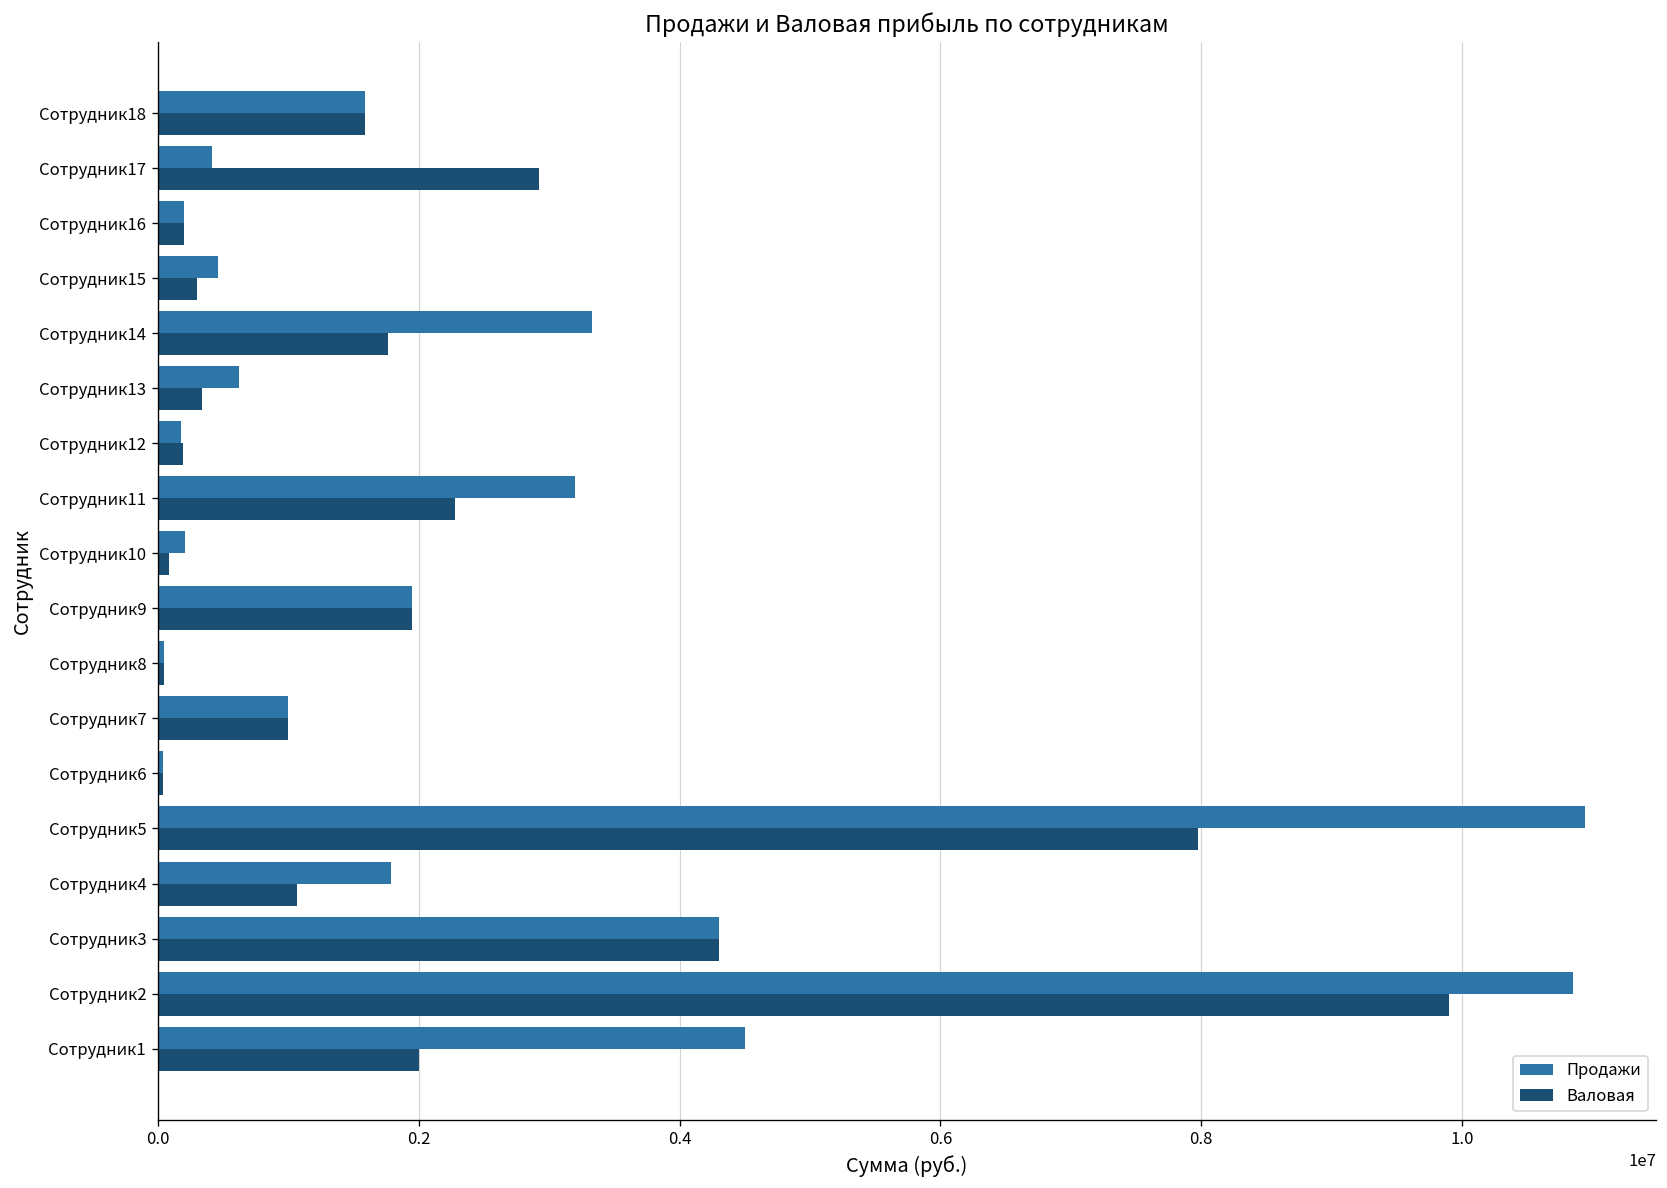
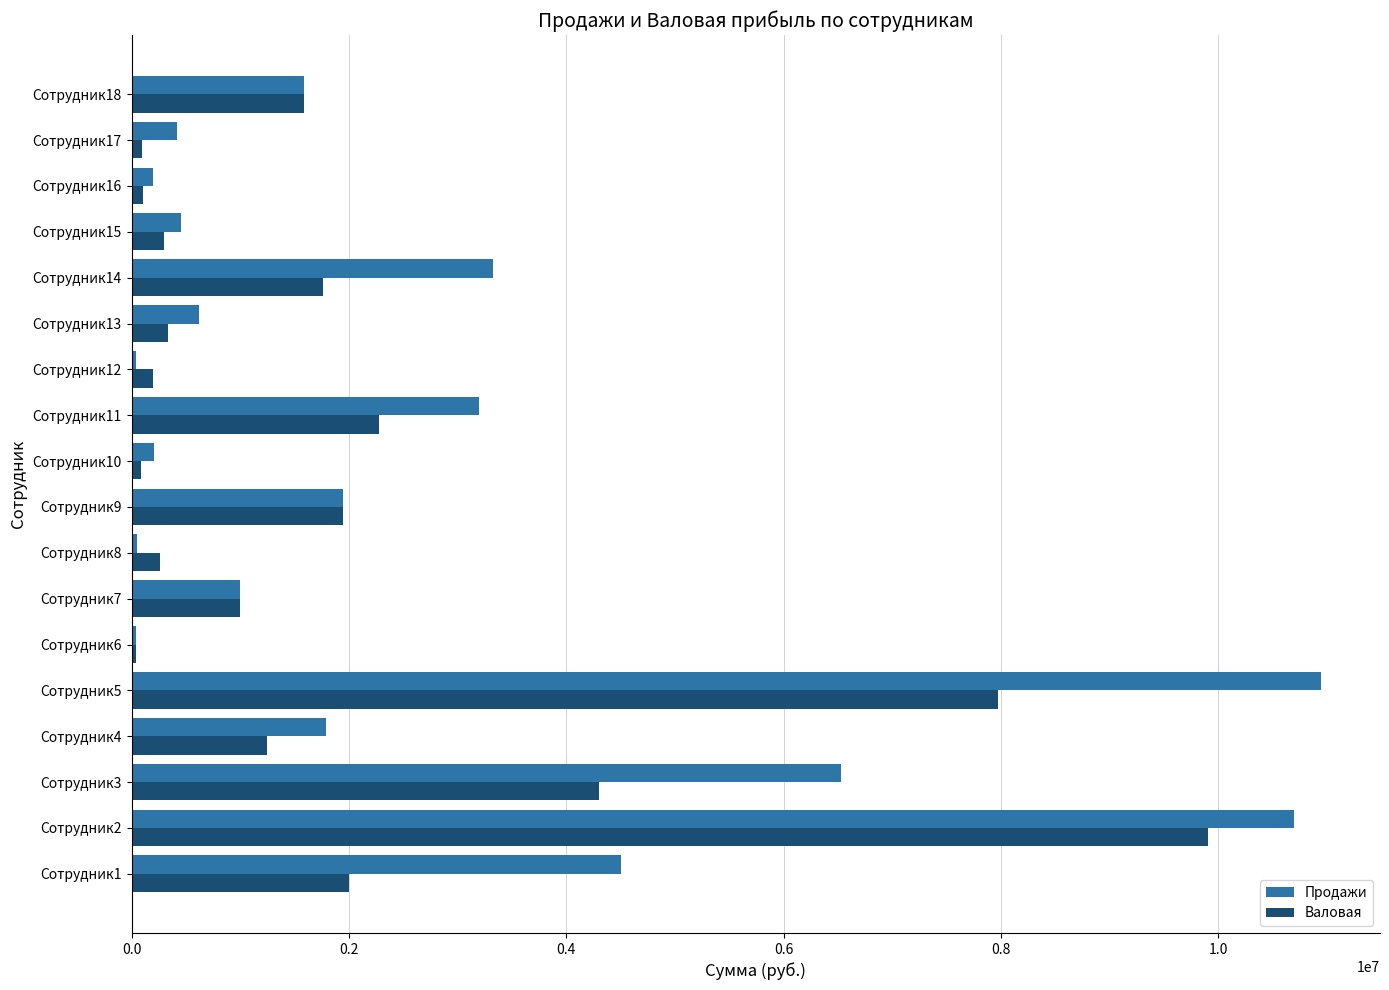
  {
    "Продажи": {
      "Сотрудник18": 1590000,
      "Сотрудник17": 410000,
      "Сотрудник16": 200000,
      "Сотрудник15": 460000,
      "Сотрудник14": 3330000,
      "Сотрудник13": 620000,
-     "Сотрудник12": 180000,
+     "Сотрудник12": 40000,
      "Сотрудник11": 3200000,
      "Сотрудник10": 210000,
      "Сотрудник9": 1950000,
      "Сотрудник8": 50000,
      "Сотрудник7": 1000000,
      "Сотрудник6": 40000,
      "Сотрудник5": 10940000,
      "Сотрудник4": 1790000,
-     "Сотрудник3": 4300000,
-     "Сотрудник2": 10850000,
+     "Сотрудник3": 6530000,
+     "Сотрудник2": 10700000,
      "Сотрудник1": 4500000
    },
    "Валовая": {
      "Сотрудник18": 1590000,
-     "Сотрудник17": 2920000,
-     "Сотрудник16": 200000,
+     "Сотрудник17": 100000,
+     "Сотрудник16": 110000,
      "Сотрудник15": 300000,
      "Сотрудник14": 1760000,
      "Сотрудник13": 340000,
      "Сотрудник12": 200000,
      "Сотрудник11": 2280000,
      "Сотрудник10": 80000,
      "Сотрудник9": 1950000,
-     "Сотрудник8": 50000,
+     "Сотрудник8": 260000,
      "Сотрудник7": 1000000,
      "Сотрудник6": 40000,
      "Сотрудник5": 7980000,
-     "Сотрудник4": 1070000,
+     "Сотрудник4": 1250000,
      "Сотрудник3": 4300000,
      "Сотрудник2": 9900000,
      "Сотрудник1": 2000000
    }
  }
